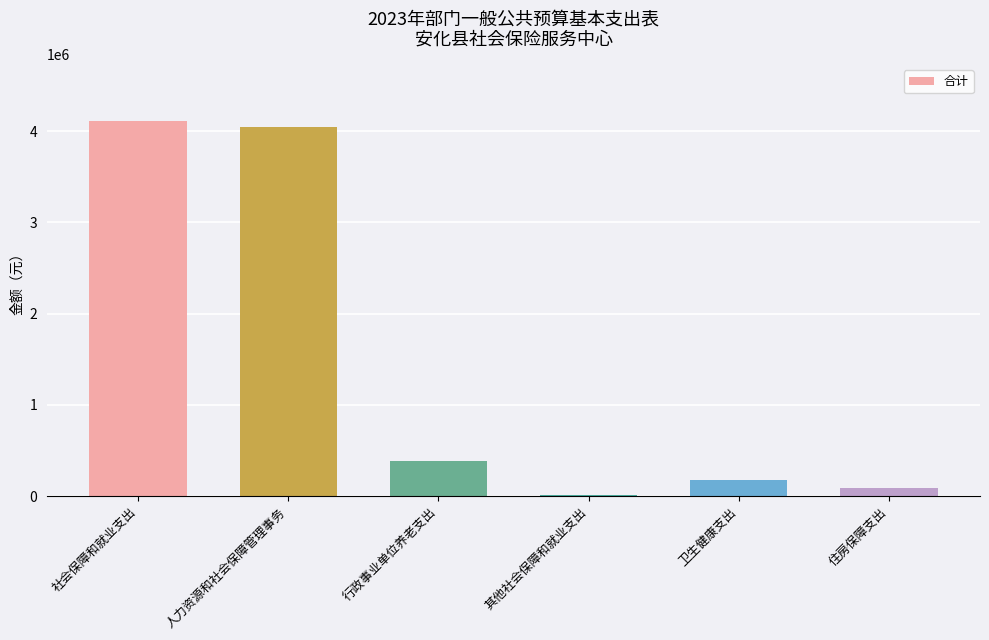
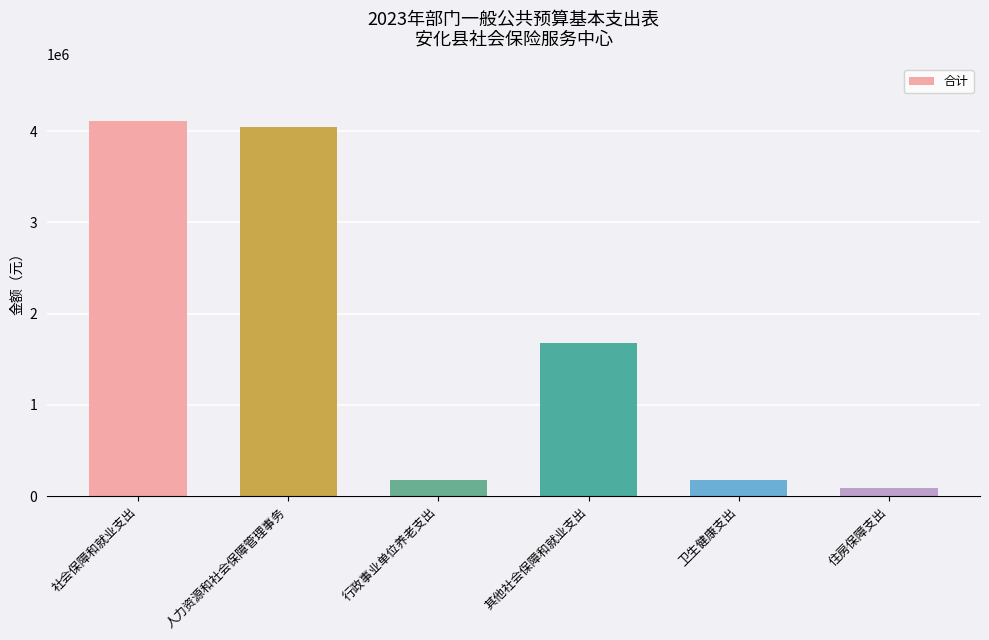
  {
    "社会保障和就业支出": 4100000,
    "人力资源和社会保障管理事务": 4000000,
-   "行政事业单位养老支出": 400000,
-   "其他社会保障和就业支出": 0,
+   "行政事业单位养老支出": 200000,
+   "其他社会保障和就业支出": 1700000,
    "卫生健康支出": 200000,
    "住房保障支出": 100000
  }
